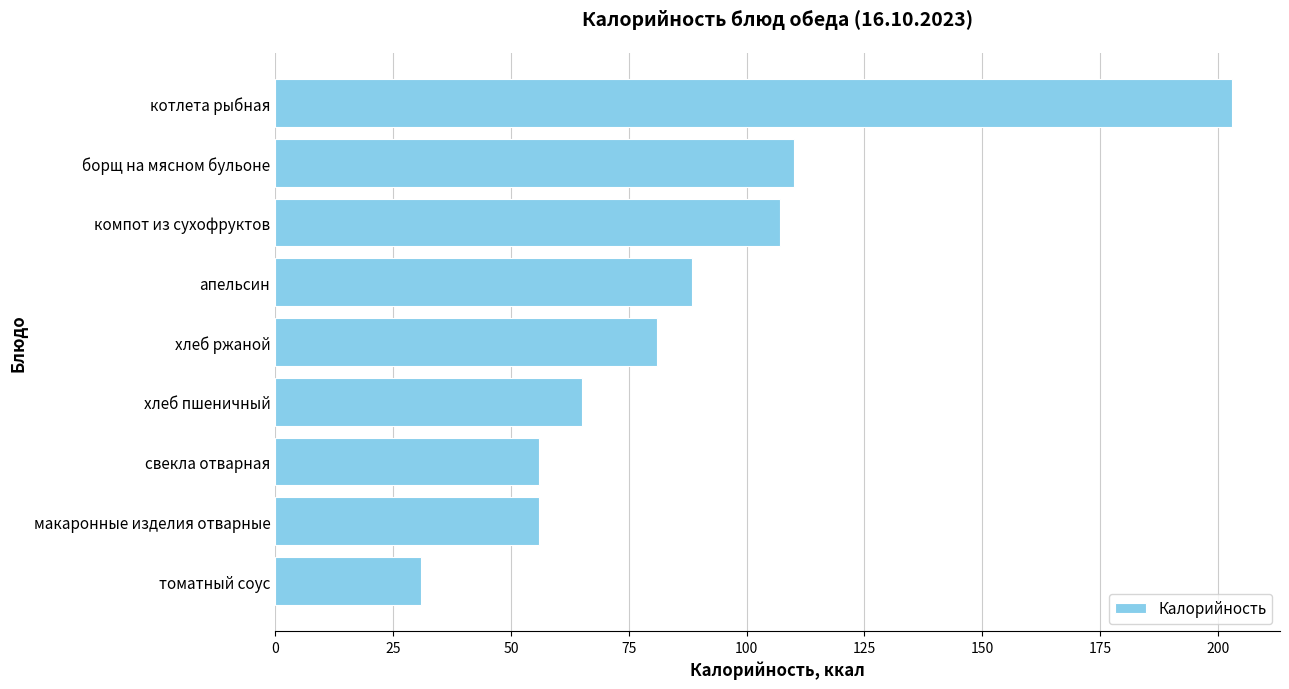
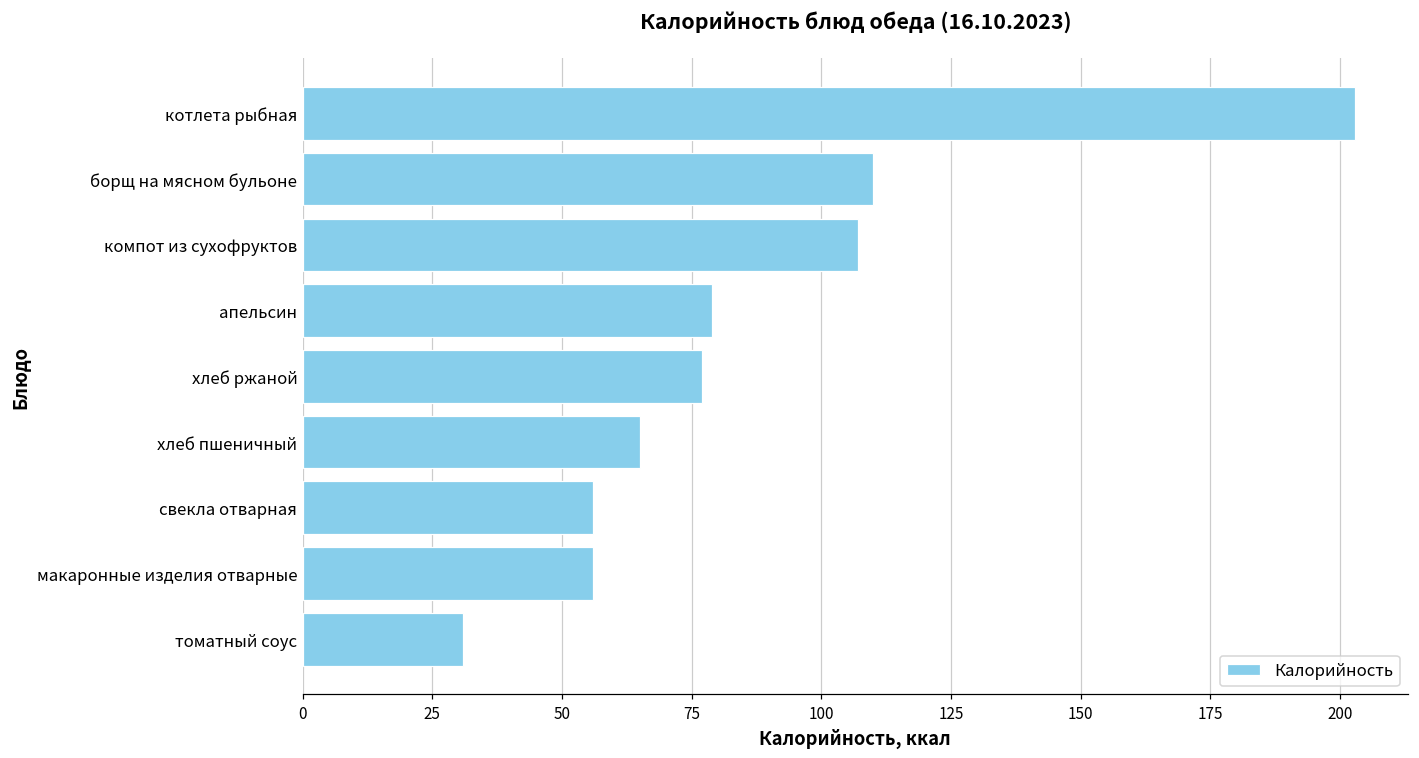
  {
    "котлета рыбная": 203,
    "борщ на мясном бульоне": 110,
    "компот из сухофруктов": 107,
-   "апельсин": 88,
-   "хлеб ржаной": 81,
+   "апельсин": 79,
+   "хлеб ржаной": 77,
    "хлеб пшеничный": 65,
    "свекла отварная": 56,
    "макаронные изделия отварные": 56,
    "томатный соус": 31
  }
